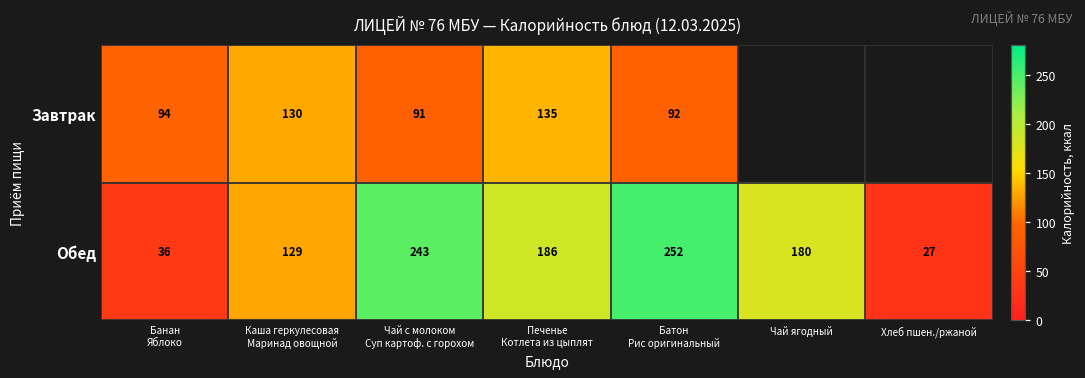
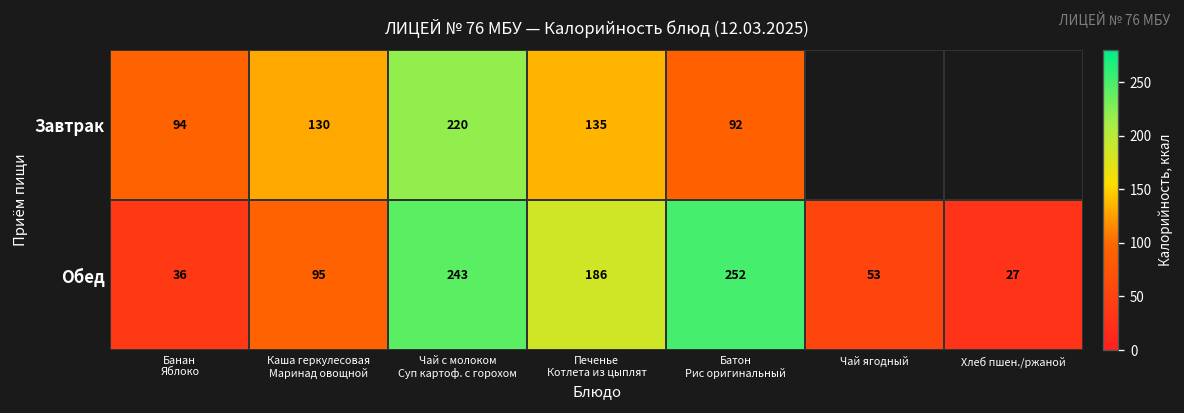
  {
    "Завтрак": {
      "Банан Яблоко": 94,
      "Каша геркулесовая Маринад овощной": 130,
-     "Чай с молоком Суп картоф. с горохом": 91,
+     "Чай с молоком Суп картоф. с горохом": 220,
      "Печенье Котлета из цыплят": 135,
      "Батон Рис оригинальный": 92
    },
    "Обед": {
      "Банан Яблоко": 36,
-     "Каша геркулесовая Маринад овощной": 129,
+     "Каша геркулесовая Маринад овощной": 95,
      "Чай с молоком Суп картоф. с горохом": 243,
      "Печенье Котлета из цыплят": 186,
      "Батон Рис оригинальный": 252,
-     "Чай ягодный": 180,
+     "Чай ягодный": 53,
      "Хлеб пшен./ржаной": 27
    }
  }
